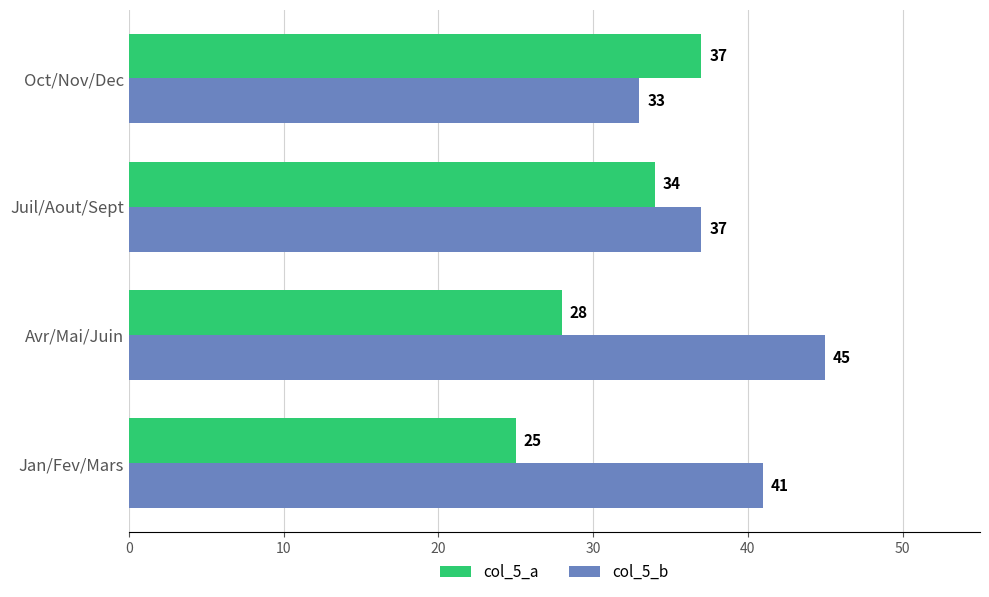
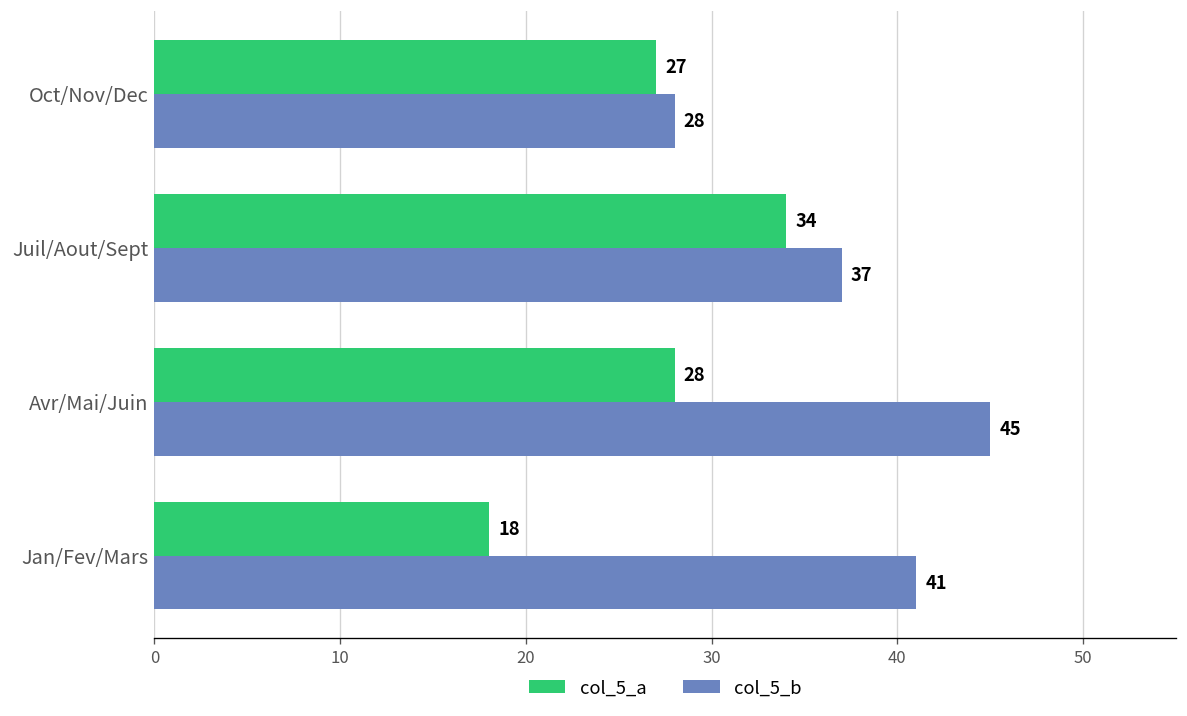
  {
    "col_5_a": {
-     "Oct/Nov/Dec": 37,
+     "Oct/Nov/Dec": 27,
      "Juil/Aout/Sept": 34,
      "Avr/Mai/Juin": 28,
-     "Jan/Fev/Mars": 25
+     "Jan/Fev/Mars": 18
    },
    "col_5_b": {
-     "Oct/Nov/Dec": 33,
+     "Oct/Nov/Dec": 28,
      "Juil/Aout/Sept": 37,
      "Avr/Mai/Juin": 45,
      "Jan/Fev/Mars": 41
    }
  }
